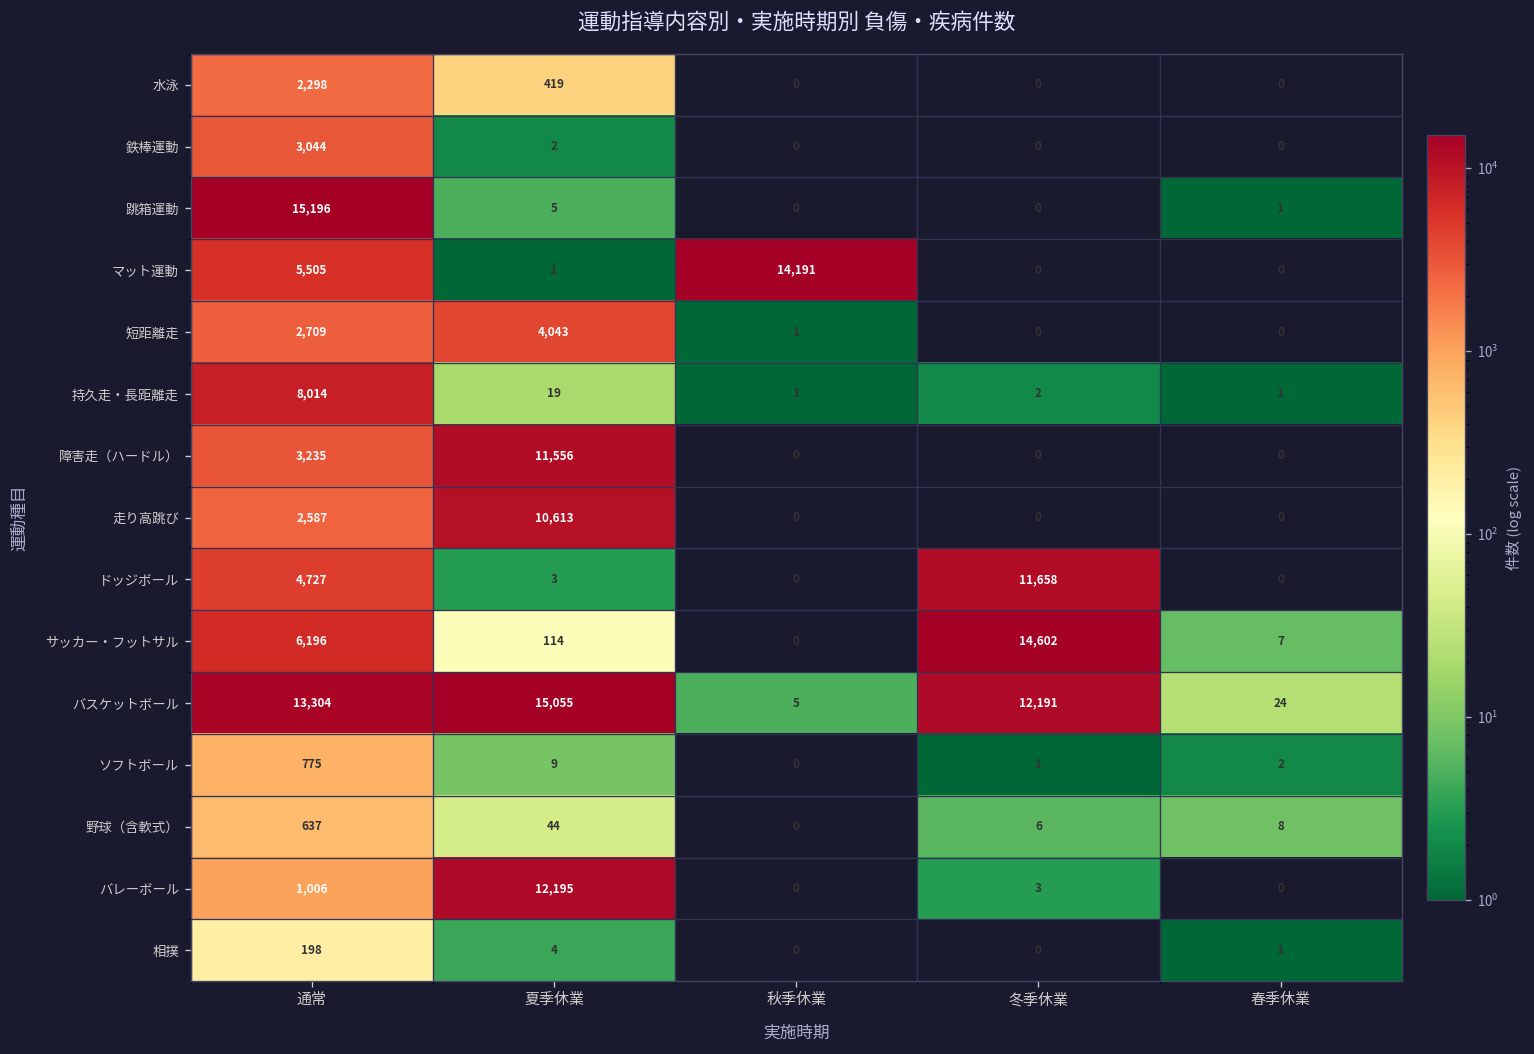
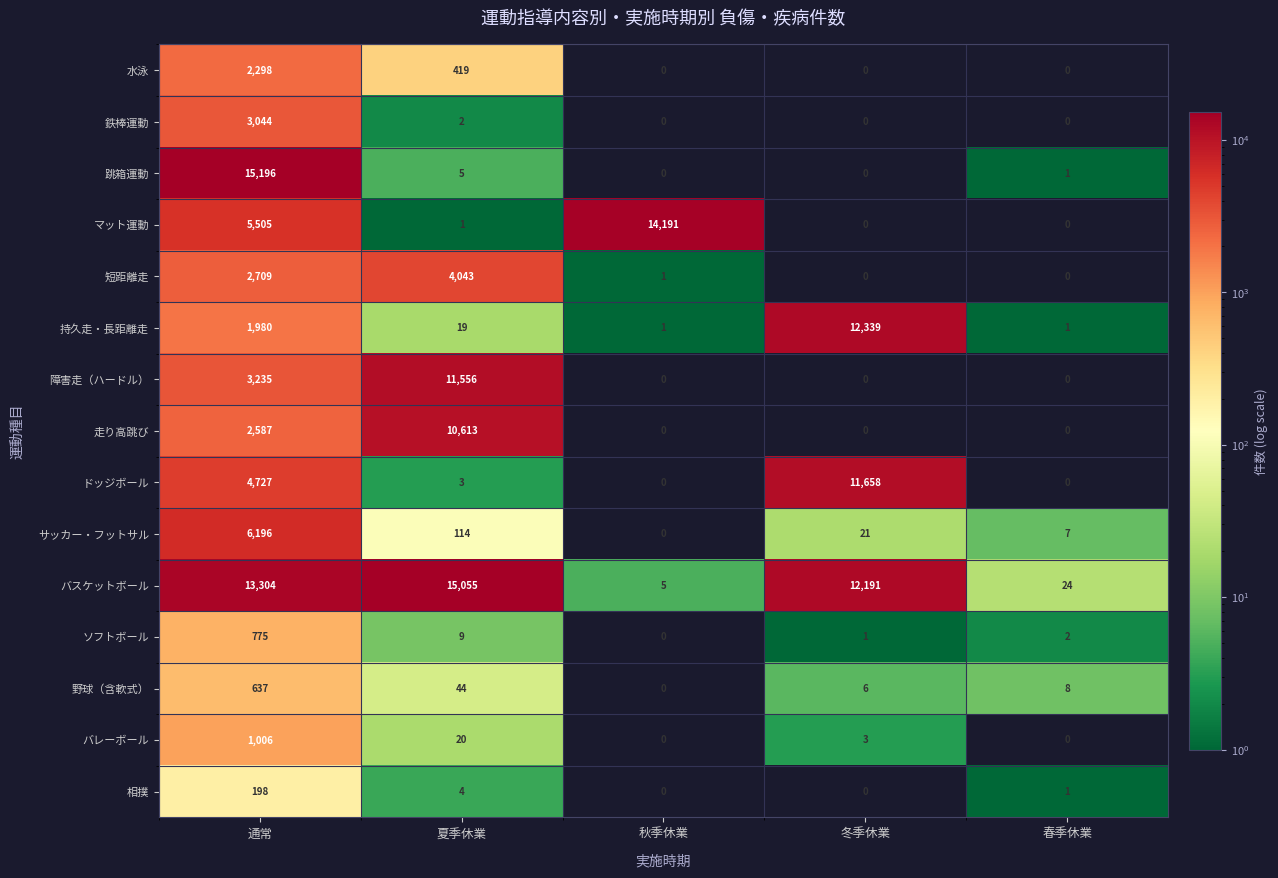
  {
    "水泳": {
      "通常": "2,298",
      "夏季休業": "419"
    },
    "鉄棒運動": {
      "通常": "3,044",
      "夏季休業": "2"
    },
    "跳箱運動": {
      "通常": "15,196",
      "夏季休業": "5",
      "春季休業": "1"
    },
    "マット運動": {
      "通常": "5,505",
      "夏季休業": "1",
      "秋季休業": "14,191"
    },
    "短距離走": {
      "通常": "2,709",
      "夏季休業": "4,043",
      "秋季休業": "1"
    },
    "持久走・長距離走": {
-     "通常": "8,014",
+     "通常": "1,980",
      "夏季休業": "19",
      "秋季休業": "1",
-     "冬季休業": "2",
+     "冬季休業": "12,339",
      "春季休業": "1"
    },
    "障害走（ハードル）": {
      "通常": "3,235",
      "夏季休業": "11,556"
    },
    "走り高跳び": {
      "通常": "2,587",
      "夏季休業": "10,613"
    },
    "ドッジボール": {
      "通常": "4,727",
      "夏季休業": "3",
      "冬季休業": "11,658"
    },
    "サッカー・フットサル": {
      "通常": "6,196",
      "夏季休業": "114",
-     "冬季休業": "14,602",
+     "冬季休業": "21",
      "春季休業": "7"
    },
    "バスケットボール": {
      "通常": "13,304",
      "夏季休業": "15,055",
      "秋季休業": "5",
      "冬季休業": "12,191",
      "春季休業": "24"
    },
    "ソフトボール": {
      "通常": "775",
      "夏季休業": "9",
      "冬季休業": "1",
      "春季休業": "2"
    },
    "野球（含軟式）": {
      "通常": "637",
      "夏季休業": "44",
      "冬季休業": "6",
      "春季休業": "8"
    },
    "バレーボール": {
      "通常": "1,006",
-     "夏季休業": "12,195",
+     "夏季休業": "20",
      "冬季休業": "3"
    },
    "相撲": {
      "通常": "198",
      "夏季休業": "4",
      "春季休業": "1"
    }
  }
